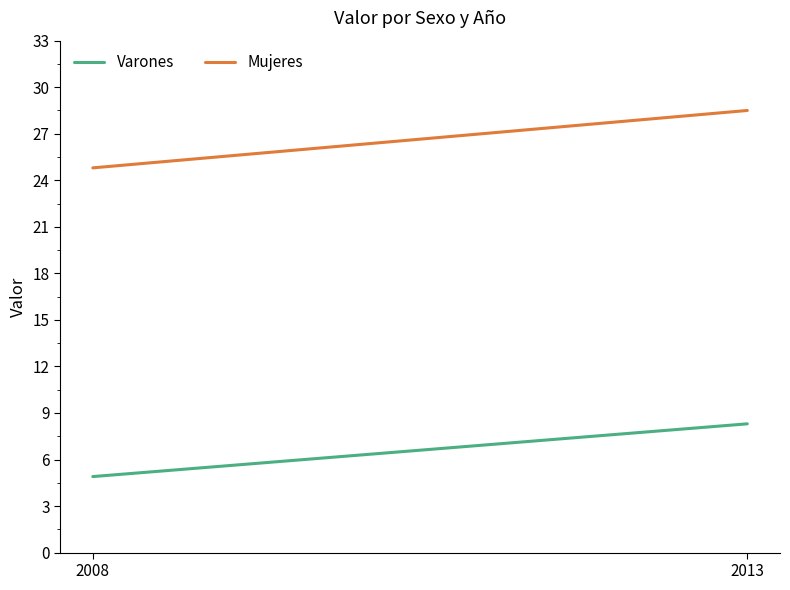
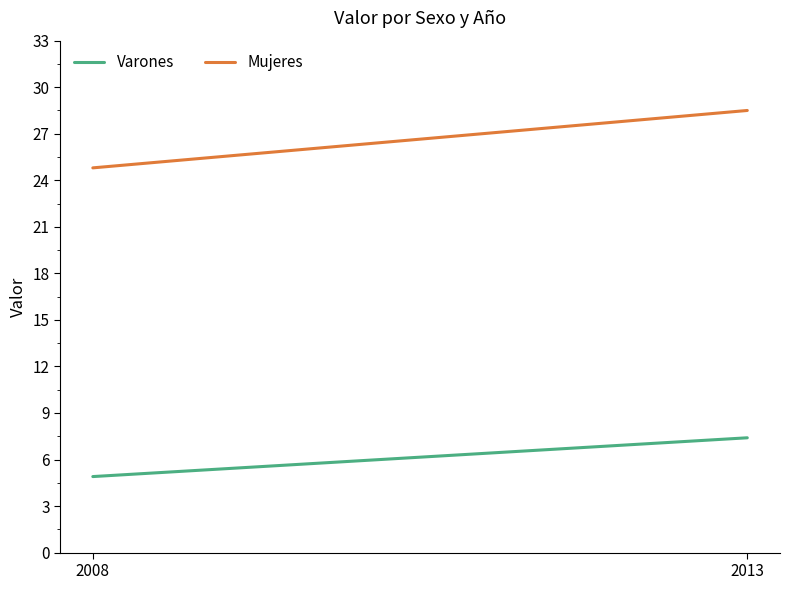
  {
    "Varones": {
      "2008": 4.9,
-     "2013": 8.3
+     "2013": 7.4
    },
    "Mujeres": {
      "2008": 24.8,
      "2013": 28.5
    }
  }
